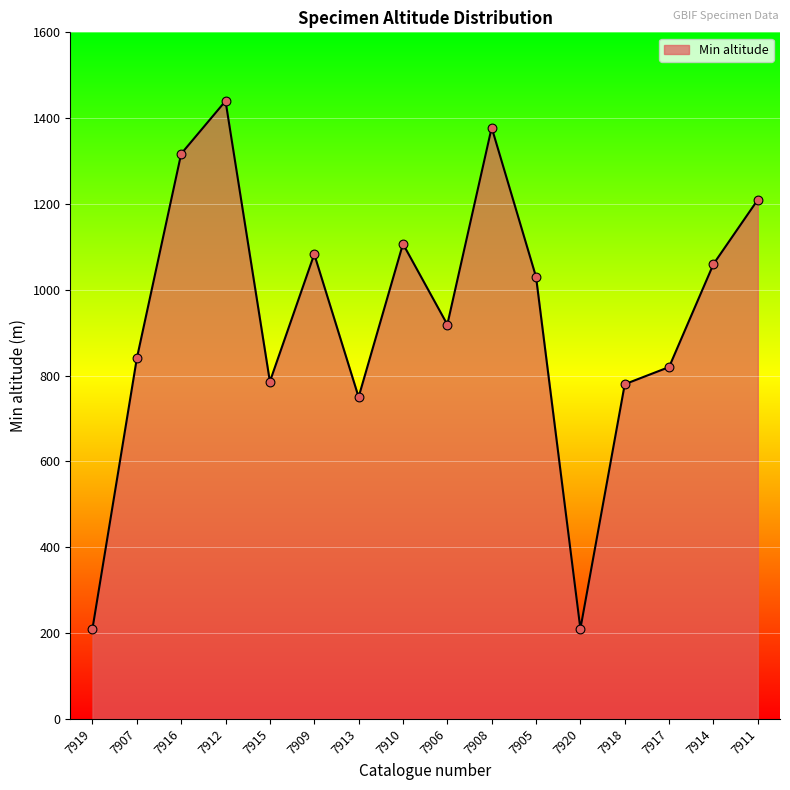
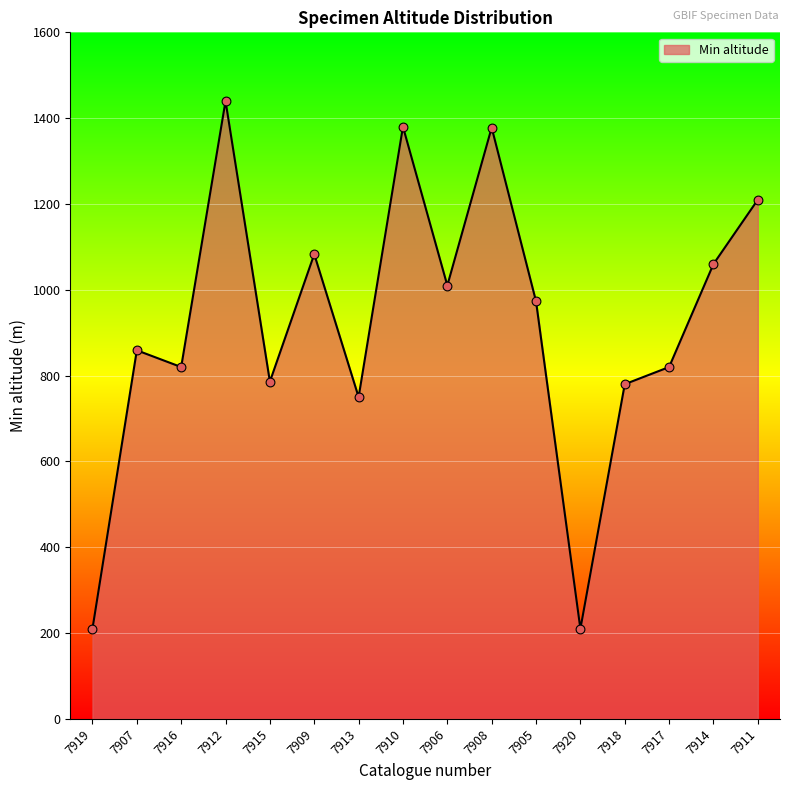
  {
    "7919": 210,
-   "7907": 840,
-   "7916": 1320,
+   "7907": 860,
+   "7916": 820,
    "7912": 1440,
    "7915": 790,
    "7909": 1080,
    "7913": 750,
-   "7910": 1110,
-   "7906": 920,
+   "7910": 1380,
+   "7906": 1010,
    "7908": 1380,
-   "7905": 1030,
+   "7905": 970,
    "7920": 210,
    "7918": 780,
    "7917": 820,
    "7914": 1060,
    "7911": 1210
  }
